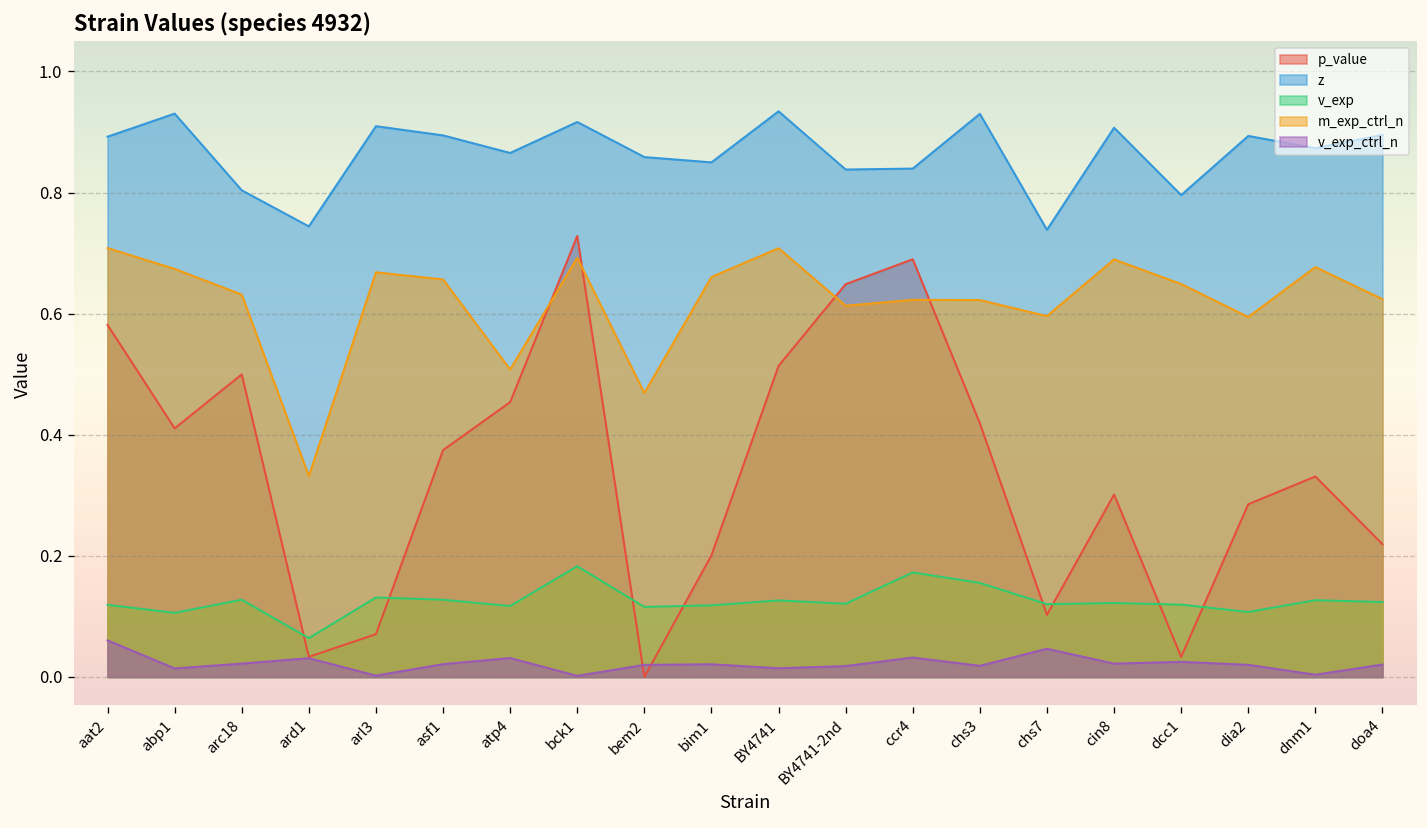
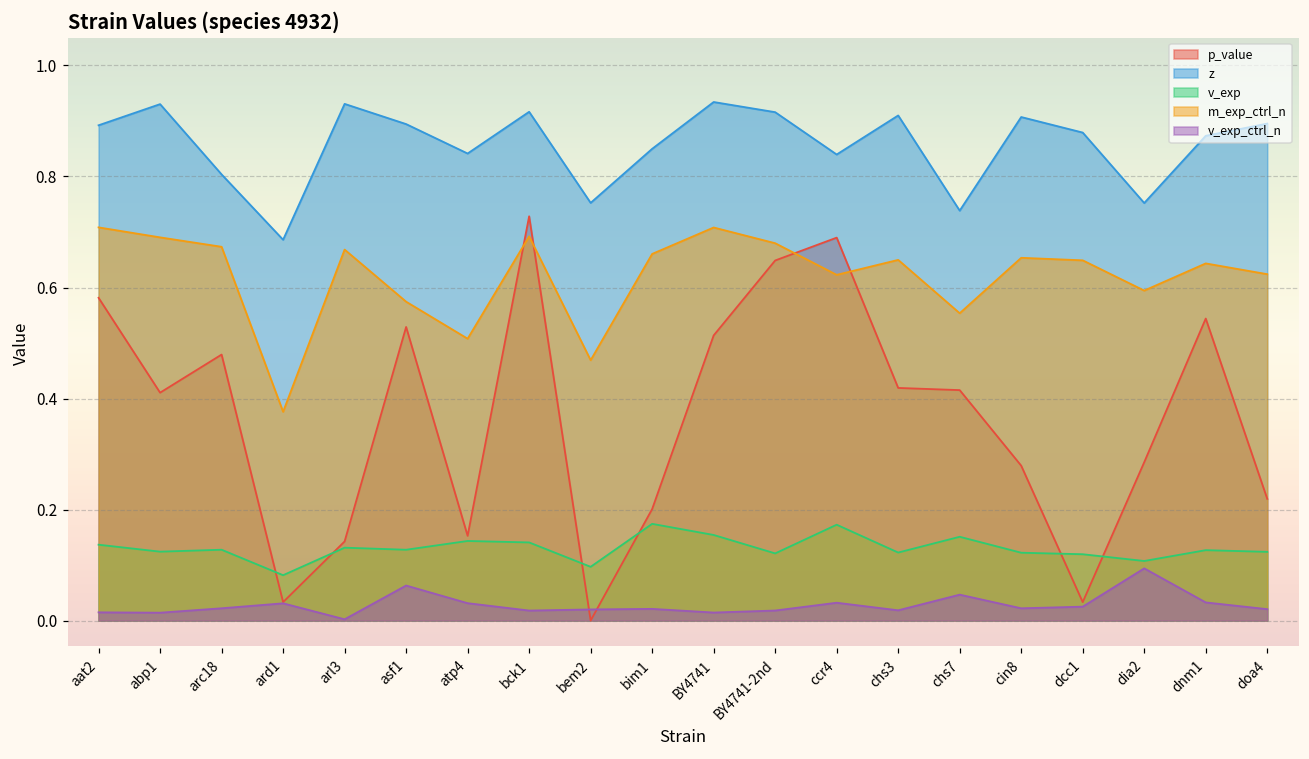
  {
    "p_value": {
      "aat2": 0.58,
      "abp1": 0.41,
-     "arc18": 0.50,
-     "arl3": 0.07,
-     "asf1": 0.37,
-     "atp4": 0.45,
+     "arc18": 0.48,
+     "arl3": 0.14,
+     "asf1": 0.53,
+     "atp4": 0.15,
      "bck1": 0.73,
      "bem2": 0.00,
      "bim1": 0.20,
      "BY4741": 0.51,
      "BY4741-2nd": 0.65,
      "ccr4": 0.69,
      "chs3": 0.42,
-     "chs7": 0.10,
-     "cin8": 0.30,
+     "chs7": 0.42,
+     "cin8": 0.28,
      "dcc1": 0.03,
      "dia2": 0.29,
-     "dnm1": 0.33,
+     "dnm1": 0.54,
      "doa4": 0.22
    },
    "z": {
      "aat2": 0.89,
      "abp1": 0.93,
      "arc18": 0.80,
-     "ard1": 0.74,
-     "arl3": 0.91,
+     "ard1": 0.69,
+     "arl3": 0.93,
      "asf1": 0.89,
-     "atp4": 0.87,
+     "atp4": 0.84,
      "bck1": 0.92,
-     "bem2": 0.86,
+     "bem2": 0.75,
      "bim1": 0.85,
      "BY4741": 0.93,
-     "BY4741-2nd": 0.84,
+     "BY4741-2nd": 0.92,
      "ccr4": 0.84,
-     "chs3": 0.93,
+     "chs3": 0.91,
      "chs7": 0.74,
      "cin8": 0.91,
-     "dcc1": 0.80,
-     "dia2": 0.89,
+     "dcc1": 0.88,
+     "dia2": 0.75,
      "dnm1": 0.87
    },
    "v_exp": {
-     "aat2": 0.12,
-     "abp1": 0.11,
+     "aat2": 0.14,
+     "abp1": 0.12,
      "arc18": 0.13,
-     "ard1": 0.06,
+     "ard1": 0.08,
      "arl3": 0.13,
      "asf1": 0.13,
-     "atp4": 0.12,
-     "bck1": 0.18,
-     "bem2": 0.12,
-     "bim1": 0.12,
-     "BY4741": 0.13,
+     "atp4": 0.14,
+     "bck1": 0.14,
+     "bem2": 0.10,
+     "bim1": 0.17,
+     "BY4741": 0.15,
      "BY4741-2nd": 0.12,
      "ccr4": 0.17,
-     "chs3": 0.16,
-     "chs7": 0.12,
+     "chs3": 0.12,
+     "chs7": 0.15,
      "cin8": 0.12,
      "dcc1": 0.12,
      "dia2": 0.11,
      "dnm1": 0.13,
      "doa4": 0.12
    },
    "m_exp_ctrl_n": {
      "aat2": 0.71,
-     "abp1": 0.67,
-     "arc18": 0.63,
-     "ard1": 0.33,
+     "abp1": 0.69,
+     "arc18": 0.67,
+     "ard1": 0.38,
      "arl3": 0.67,
-     "asf1": 0.66,
+     "asf1": 0.57,
      "atp4": 0.51,
      "bck1": 0.69,
      "bem2": 0.47,
      "bim1": 0.66,
      "BY4741": 0.71,
-     "BY4741-2nd": 0.61,
+     "BY4741-2nd": 0.68,
      "ccr4": 0.62,
-     "chs3": 0.62,
-     "chs7": 0.60,
-     "cin8": 0.69,
+     "chs3": 0.65,
+     "chs7": 0.55,
+     "cin8": 0.65,
      "dcc1": 0.65,
      "dia2": 0.59,
-     "dnm1": 0.68,
+     "dnm1": 0.64,
      "doa4": 0.62
    },
    "v_exp_ctrl_n": {
-     "aat2": 0.06,
+     "aat2": 0.01,
      "abp1": 0.01,
      "arc18": 0.02,
      "arl3": 0.00,
-     "asf1": 0.02,
+     "asf1": 0.06,
      "atp4": 0.03,
-     "bck1": 0.00,
+     "bck1": 0.02,
      "bem2": 0.02,
      "bim1": 0.02,
      "BY4741": 0.01,
      "BY4741-2nd": 0.02,
      "ccr4": 0.03,
      "chs3": 0.02,
      "chs7": 0.05,
      "cin8": 0.02,
      "dcc1": 0.03,
-     "dia2": 0.02,
-     "dnm1": 0.00,
+     "dia2": 0.09,
+     "dnm1": 0.03,
      "doa4": 0.02
    }
  }
